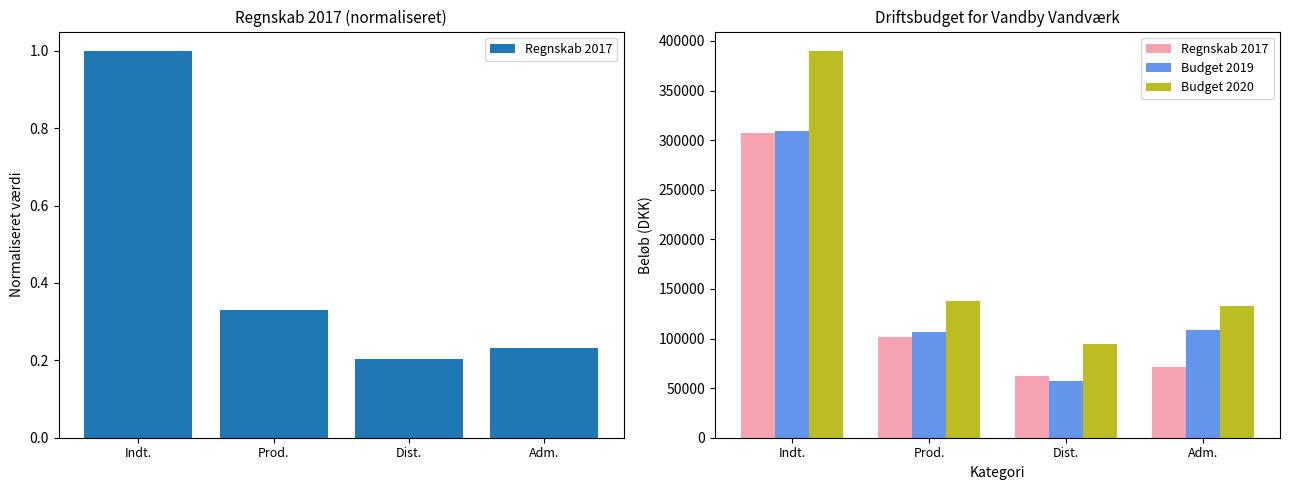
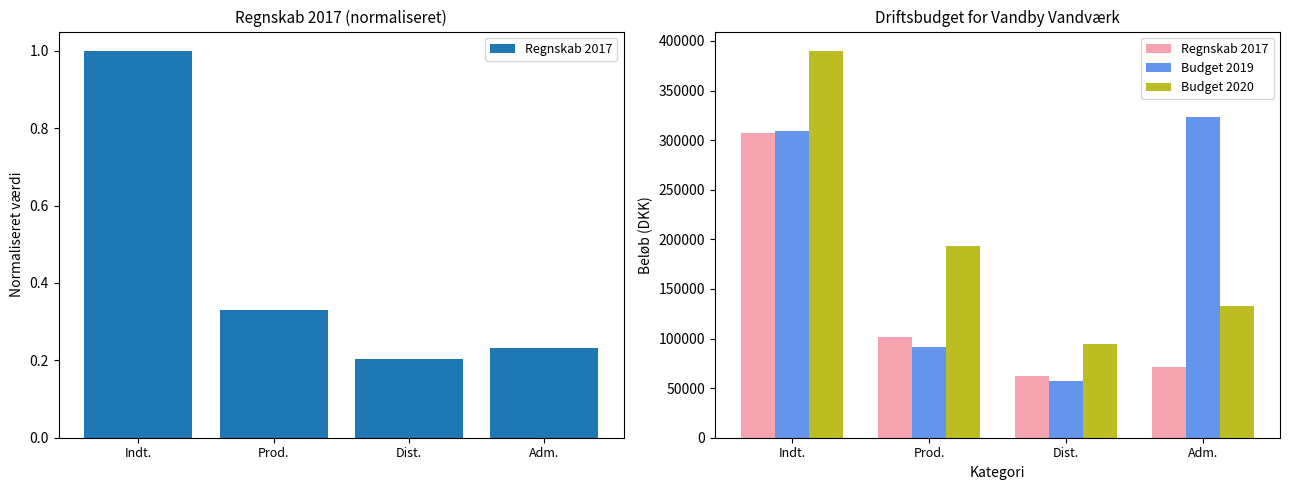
  {
    "Regnskab 2017 (normaliseret)": {
      "Indt.": 1.00,
      "Prod.": 0.33,
      "Dist.": 0.20,
      "Adm.": 0.23
    },
    "Driftsbudget for Vandby Vandværk": {
      "Regnskab 2017": {
        "Indt.": 310000,
        "Prod.": 100000,
        "Dist.": 60000,
        "Adm.": 70000
      },
      "Budget 2019": {
        "Indt.": 310000,
-       "Prod.": 110000,
+       "Prod.": 90000,
        "Dist.": 60000,
-       "Adm.": 110000
+       "Adm.": 320000
      },
      "Budget 2020": {
        "Indt.": 390000,
-       "Prod.": 140000,
+       "Prod.": 190000,
        "Dist.": 90000,
        "Adm.": 130000
      }
    }
  }
